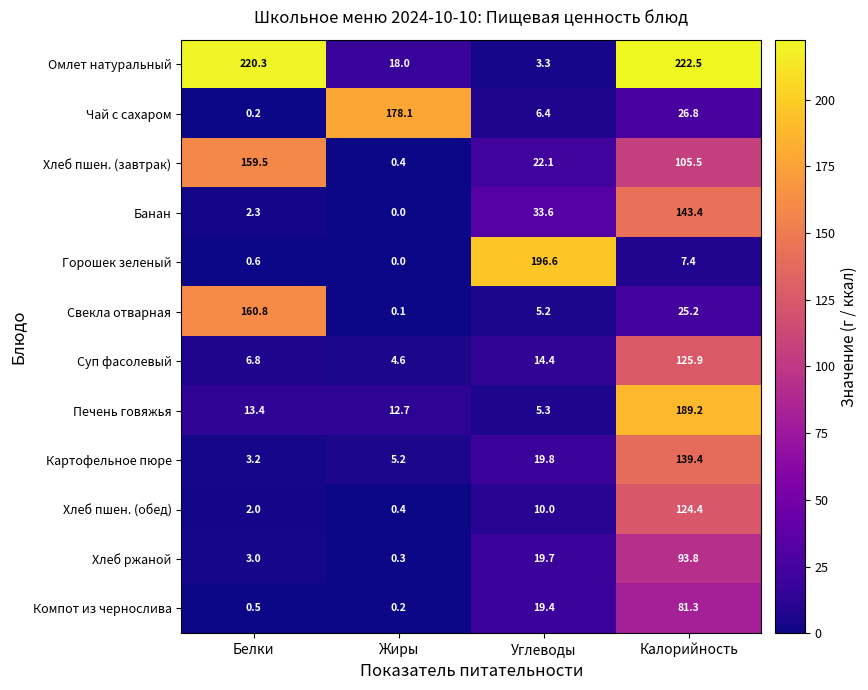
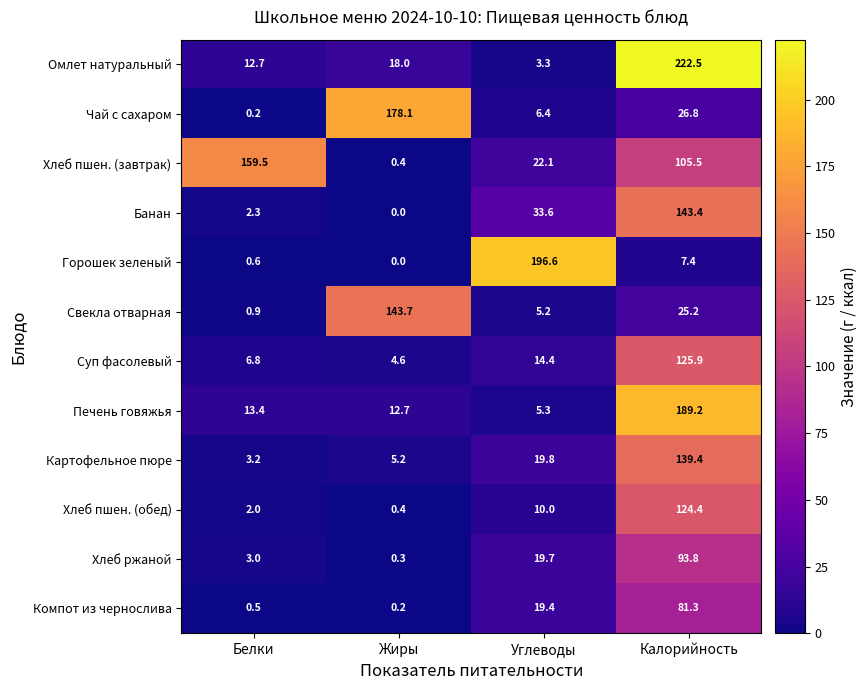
  {
    "Омлет натуральный": {
-     "Белки": 220.3,
+     "Белки": 12.7,
      "Жиры": 18.0,
      "Углеводы": 3.3,
      "Калорийность": 222.5
    },
    "Чай с сахаром": {
      "Белки": 0.2,
      "Жиры": 178.1,
      "Углеводы": 6.4,
      "Калорийность": 26.8
    },
    "Хлеб пшен. (завтрак)": {
      "Белки": 159.5,
      "Жиры": 0.4,
      "Углеводы": 22.1,
      "Калорийность": 105.5
    },
    "Банан": {
      "Белки": 2.3,
      "Жиры": 0.0,
      "Углеводы": 33.6,
      "Калорийность": 143.4
    },
    "Горошек зеленый": {
      "Белки": 0.6,
      "Жиры": 0.0,
      "Углеводы": 196.6,
      "Калорийность": 7.4
    },
    "Свекла отварная": {
-     "Белки": 160.8,
-     "Жиры": 0.1,
+     "Белки": 0.9,
+     "Жиры": 143.7,
      "Углеводы": 5.2,
      "Калорийность": 25.2
    },
    "Суп фасолевый": {
      "Белки": 6.8,
      "Жиры": 4.6,
      "Углеводы": 14.4,
      "Калорийность": 125.9
    },
    "Печень говяжья": {
      "Белки": 13.4,
      "Жиры": 12.7,
      "Углеводы": 5.3,
      "Калорийность": 189.2
    },
    "Картофельное пюре": {
      "Белки": 3.2,
      "Жиры": 5.2,
      "Углеводы": 19.8,
      "Калорийность": 139.4
    },
    "Хлеб пшен. (обед)": {
      "Белки": 2.0,
      "Жиры": 0.4,
      "Углеводы": 10.0,
      "Калорийность": 124.4
    },
    "Хлеб ржаной": {
      "Белки": 3.0,
      "Жиры": 0.3,
      "Углеводы": 19.7,
      "Калорийность": 93.8
    },
    "Компот из чернослива": {
      "Белки": 0.5,
      "Жиры": 0.2,
      "Углеводы": 19.4,
      "Калорийность": 81.3
    }
  }
